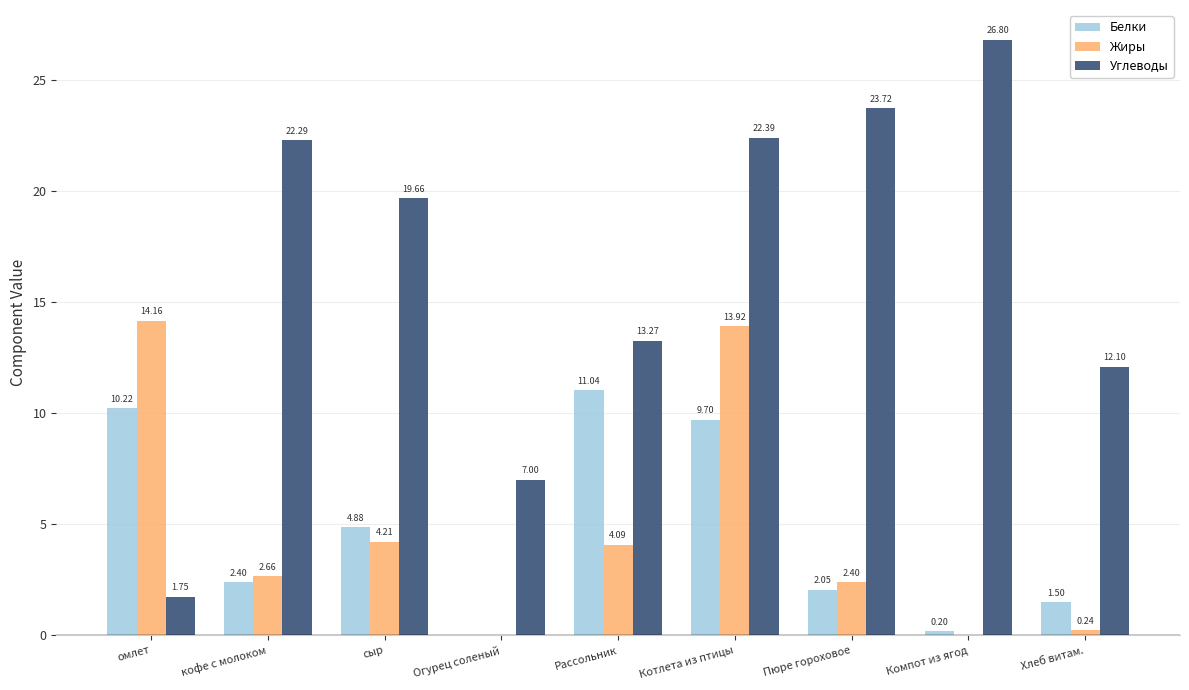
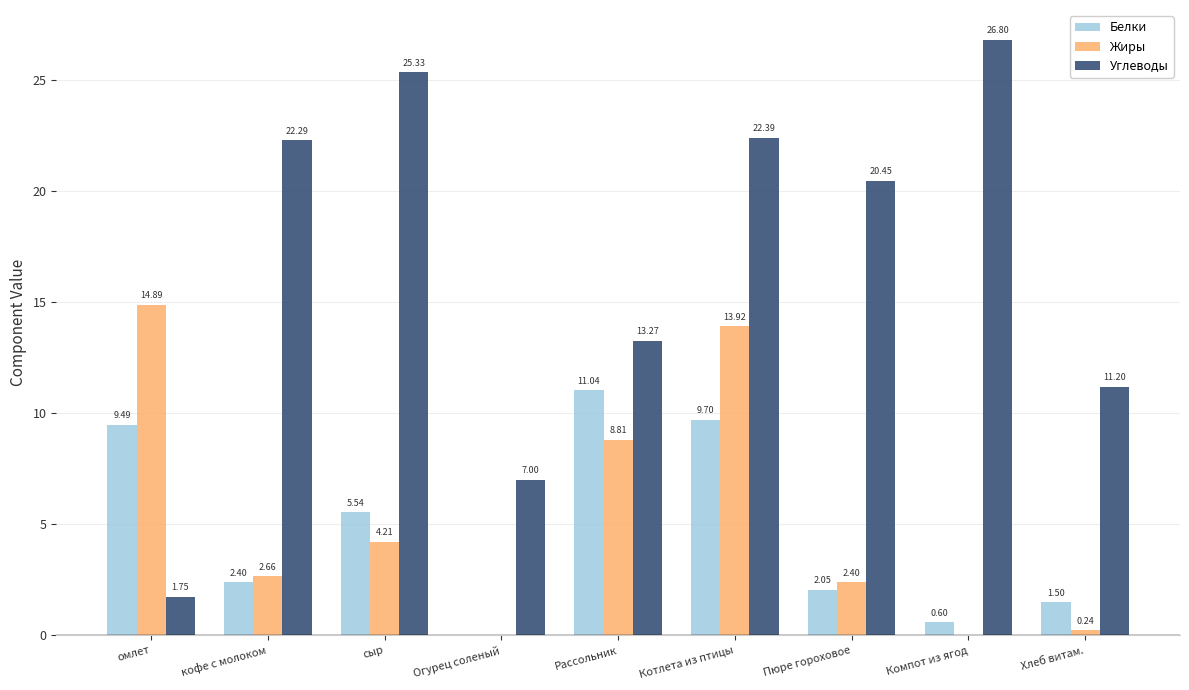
  {
    "Белки": {
-     "омлет": 10.22,
+     "омлет": 9.49,
      "кофе с молоком": 2.40,
-     "сыр": 4.88,
+     "сыр": 5.54,
      "Рассольник": 11.04,
      "Котлета из птицы": 9.70,
      "Пюре гороховое": 2.05,
-     "Компот из ягод": 0.20,
+     "Компот из ягод": 0.60,
      "Хлеб витам.": 1.50
    },
    "Жиры": {
-     "омлет": 14.16,
+     "омлет": 14.89,
      "кофе с молоком": 2.66,
      "сыр": 4.21,
-     "Рассольник": 4.09,
+     "Рассольник": 8.81,
      "Котлета из птицы": 13.92,
      "Пюре гороховое": 2.40,
      "Хлеб витам.": 0.24
    },
    "Углеводы": {
      "омлет": 1.75,
      "кофе с молоком": 22.29,
-     "сыр": 19.66,
+     "сыр": 25.33,
      "Огурец соленый": 7.00,
      "Рассольник": 13.27,
      "Котлета из птицы": 22.39,
-     "Пюре гороховое": 23.72,
+     "Пюре гороховое": 20.45,
      "Компот из ягод": 26.80,
-     "Хлеб витам.": 12.10
+     "Хлеб витам.": 11.20
    }
  }
